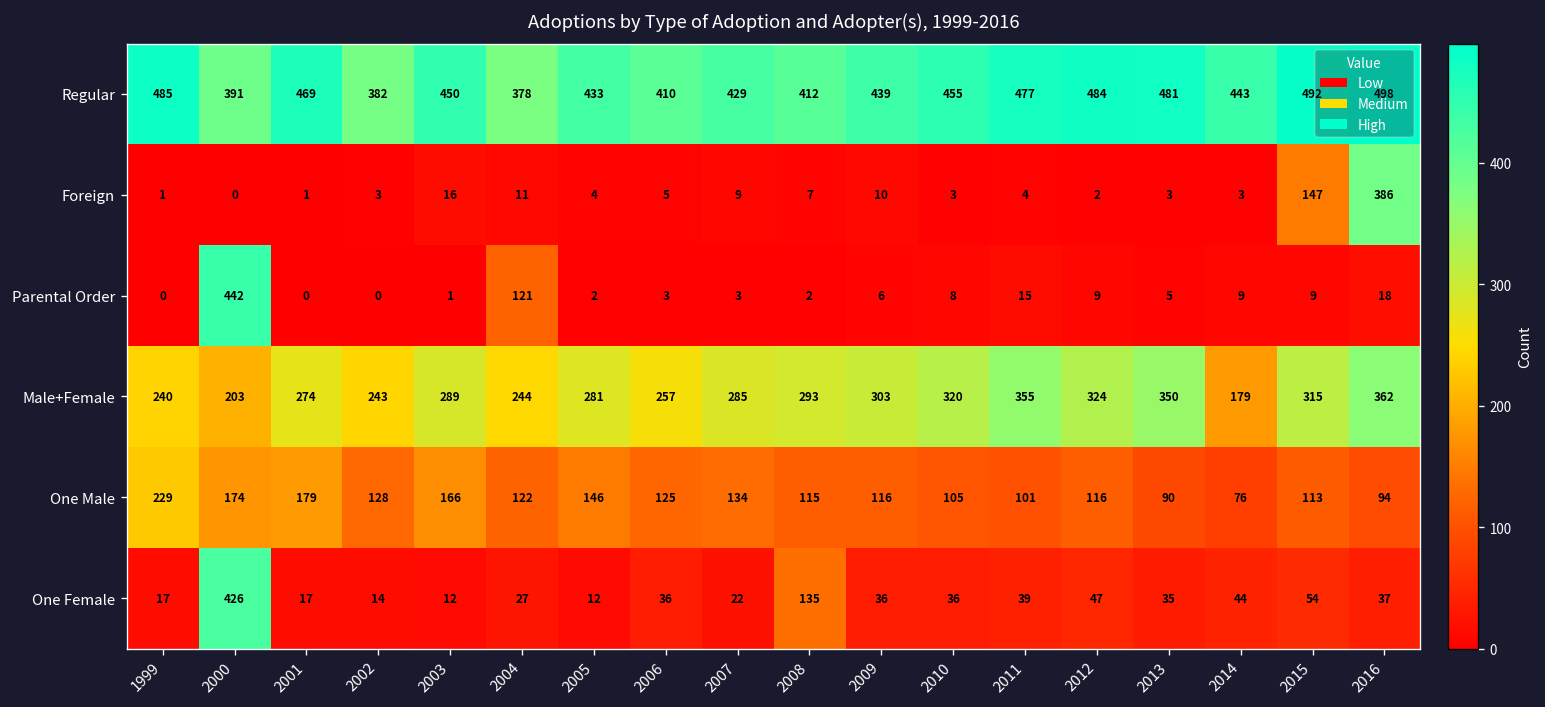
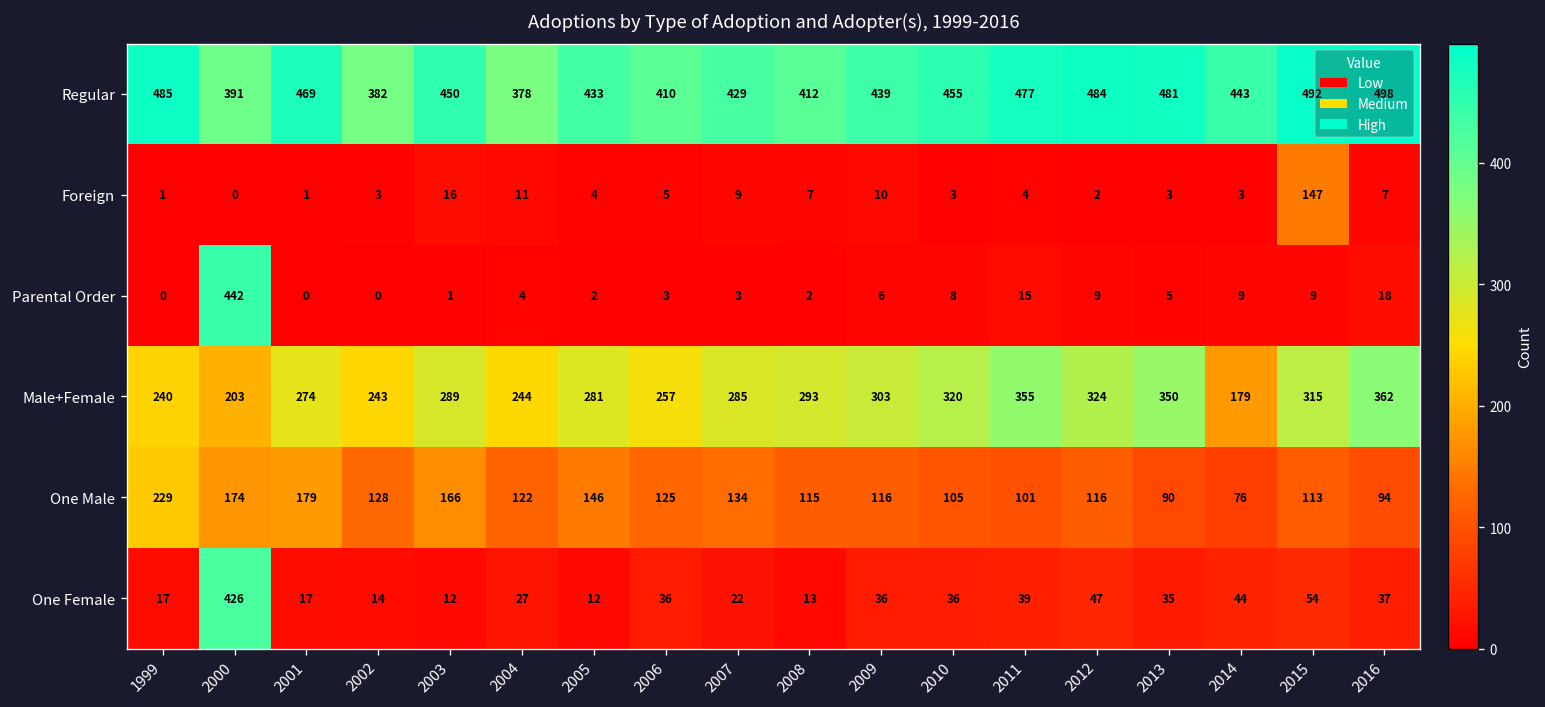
  {
    "Regular": {
      "1999": 485,
      "2000": 391,
      "2001": 469,
      "2002": 382,
      "2003": 450,
      "2004": 378,
      "2005": 433,
      "2006": 410,
      "2007": 429,
      "2008": 412,
      "2009": 439,
      "2010": 455,
      "2011": 477,
      "2012": 484,
      "2013": 481,
      "2014": 443
    },
    "Foreign": {
      "1999": 1,
      "2000": 0,
      "2001": 1,
      "2002": 3,
      "2003": 16,
      "2004": 11,
      "2005": 4,
      "2006": 5,
      "2007": 9,
      "2008": 7,
      "2009": 10,
      "2010": 3,
      "2011": 4,
      "2012": 2,
      "2013": 3,
      "2014": 3,
      "2015": 147,
-     "2016": 386
+     "2016": 7
    },
    "Parental Order": {
      "1999": 0,
      "2000": 442,
      "2001": 0,
      "2002": 0,
      "2003": 1,
-     "2004": 121,
+     "2004": 4,
      "2005": 2,
      "2006": 3,
      "2007": 3,
      "2008": 2,
      "2009": 6,
      "2010": 8,
      "2011": 15,
      "2012": 9,
      "2013": 5,
      "2014": 9,
      "2015": 9,
      "2016": 18
    },
    "Male+Female": {
      "1999": 240,
      "2000": 203,
      "2001": 274,
      "2002": 243,
      "2003": 289,
      "2004": 244,
      "2005": 281,
      "2006": 257,
      "2007": 285,
      "2008": 293,
      "2009": 303,
      "2010": 320,
      "2011": 355,
      "2012": 324,
      "2013": 350,
      "2014": 179,
      "2015": 315,
      "2016": 362
    },
    "One Male": {
      "1999": 229,
      "2000": 174,
      "2001": 179,
      "2002": 128,
      "2003": 166,
      "2004": 122,
      "2005": 146,
      "2006": 125,
      "2007": 134,
      "2008": 115,
      "2009": 116,
      "2010": 105,
      "2011": 101,
      "2012": 116,
      "2013": 90,
      "2014": 76,
      "2015": 113,
      "2016": 94
    },
    "One Female": {
      "1999": 17,
      "2000": 426,
      "2001": 17,
      "2002": 14,
      "2003": 12,
      "2004": 27,
      "2005": 12,
      "2006": 36,
      "2007": 22,
-     "2008": 135,
+     "2008": 13,
      "2009": 36,
      "2010": 36,
      "2011": 39,
      "2012": 47,
      "2013": 35,
      "2014": 44,
      "2015": 54,
      "2016": 37
    }
  }
